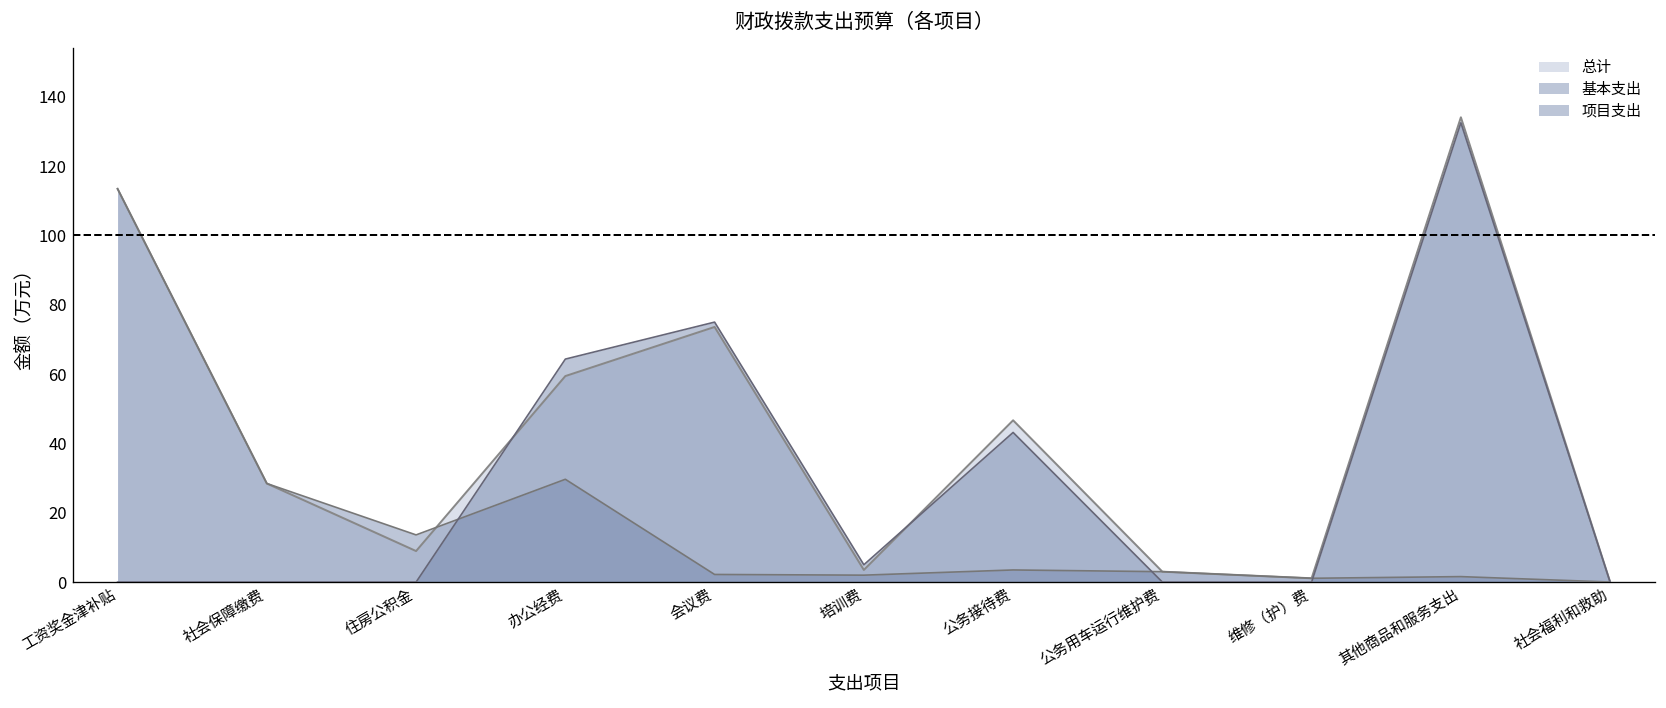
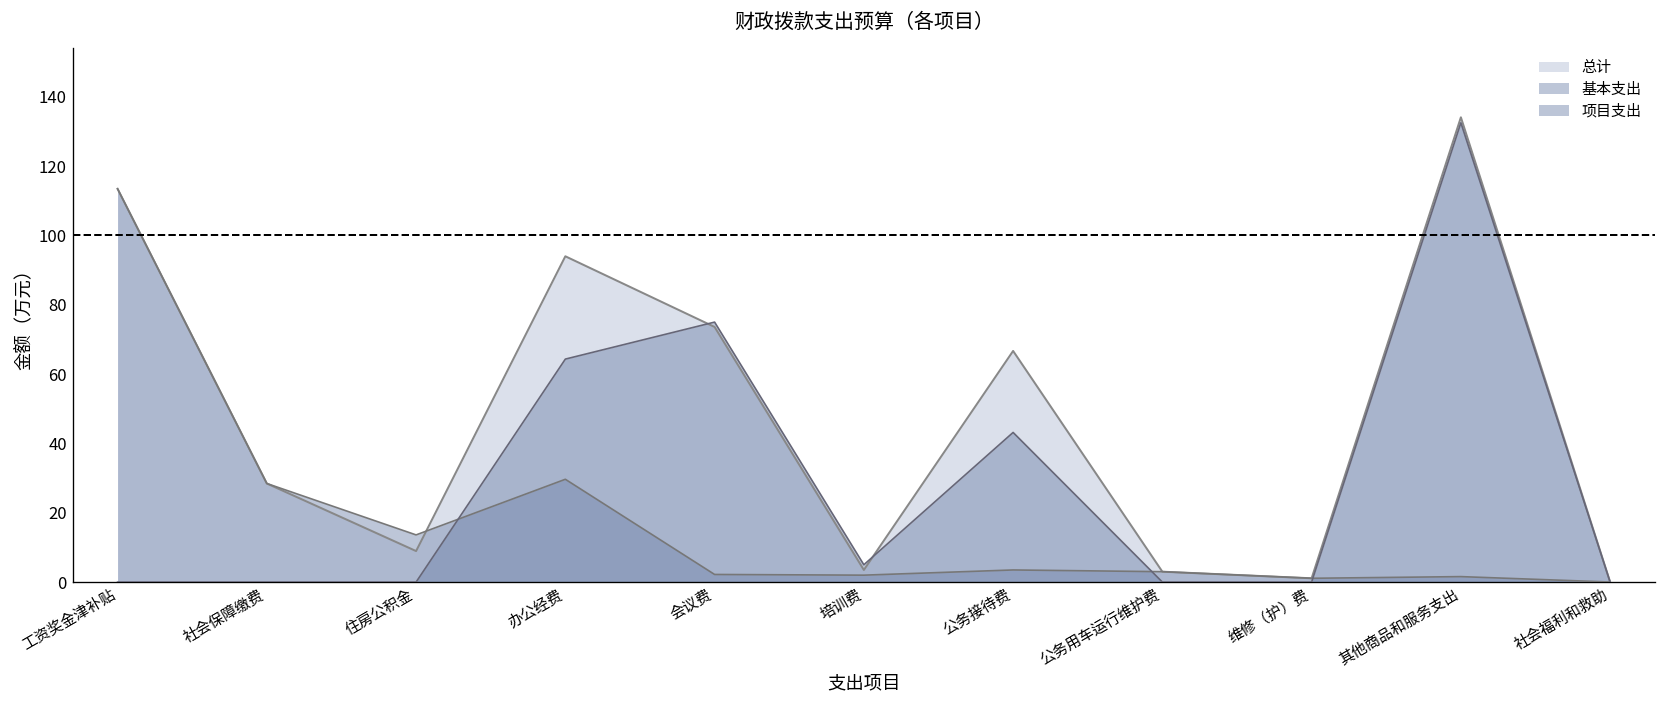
  {
    "总计": {
      "住房公积金": 9,
-     "办公经费": 59,
+     "办公经费": 94,
      "会议费": 74,
      "培训费": 4,
-     "公务接待费": 47,
+     "公务接待费": 67,
      "其他商品和服务支出": 134
    }
  }
